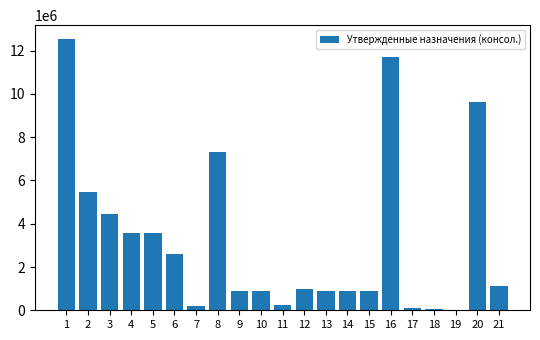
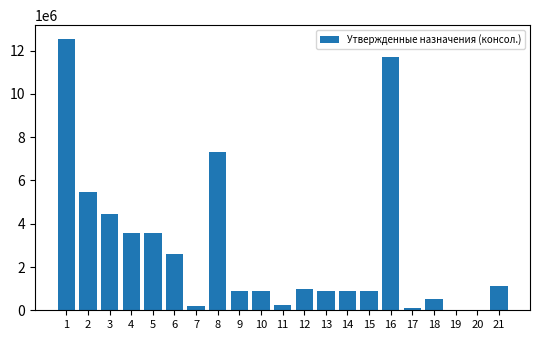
  {
    "1": 12600000,
    "2": 5500000,
    "3": 4500000,
    "4": 3600000,
    "5": 3600000,
    "6": 2600000,
    "7": 200000,
    "8": 7300000,
    "9": 900000,
    "10": 900000,
    "11": 200000,
    "12": 1000000,
    "13": 900000,
    "14": 900000,
    "15": 900000,
    "16": 11700000,
    "17": 100000,
-   "18": 100000,
-   "20": 9600000,
+   "18": 500000,
+   "20": 0,
    "21": 1100000
  }
